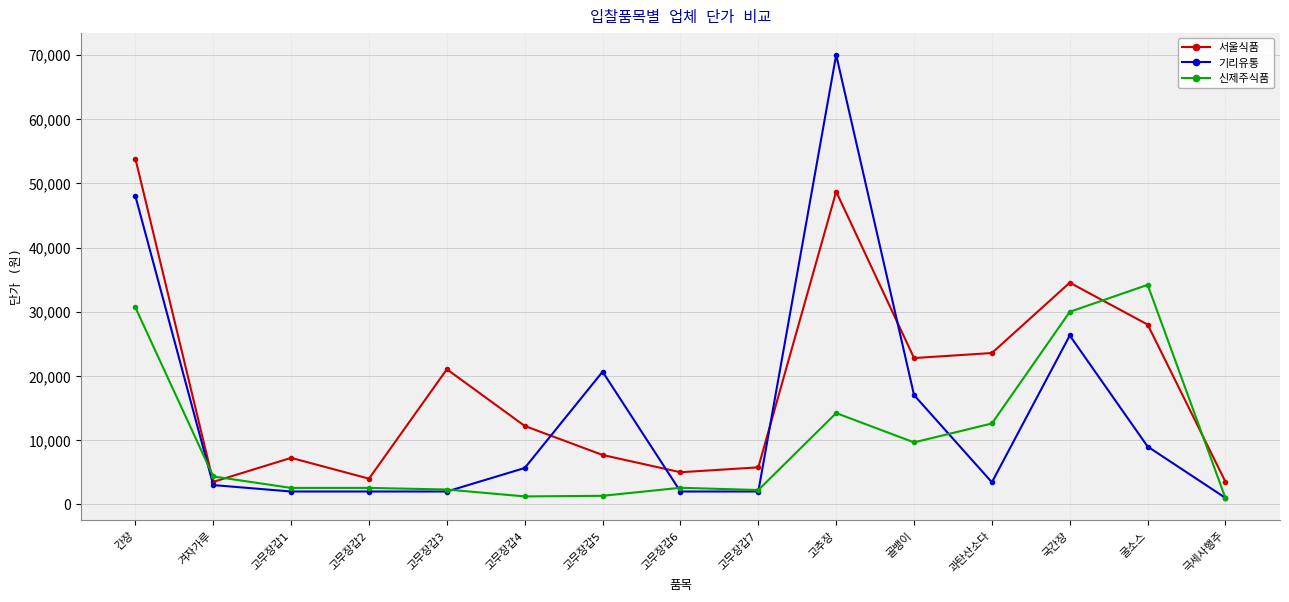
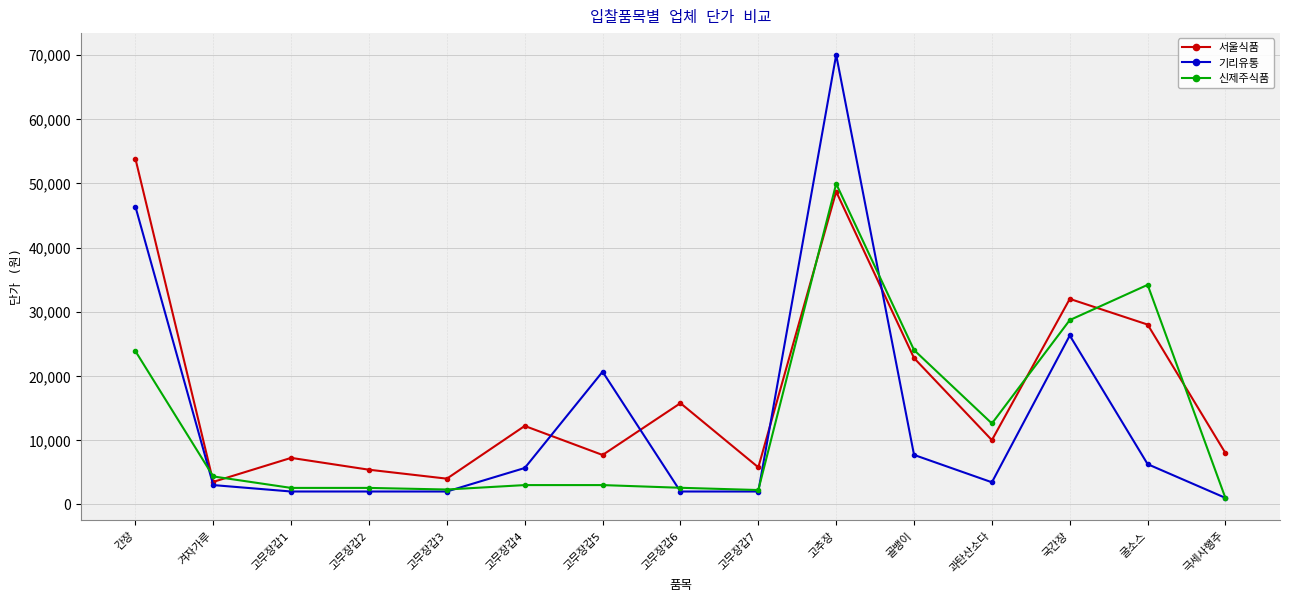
  {
    "서울식품": {
      "간장": "54,000",
      "겨자가루": "4,000",
      "고무장갑1": "7,000",
-     "고무장갑2": "4,000",
-     "고무장갑3": "21,000",
+     "고무장갑2": "5,000",
+     "고무장갑3": "4,000",
      "고무장갑4": "12,000",
      "고무장갑5": "8,000",
-     "고무장갑6": "5,000",
+     "고무장갑6": "16,000",
      "고무장갑7": "6,000",
      "고추장": "49,000",
      "골뱅이": "23,000",
-     "과탄산소다": "24,000",
-     "국간장": "35,000",
+     "과탄산소다": "10,000",
+     "국간장": "32,000",
      "굴소스": "28,000",
-     "극세사행주": "4,000"
+     "극세사행주": "8,000"
    },
    "기리유통": {
-     "간장": "48,000",
+     "간장": "46,000",
      "겨자가루": "3,000",
      "고무장갑1": "2,000",
      "고무장갑2": "2,000",
      "고무장갑4": "6,000",
      "고무장갑5": "21,000",
      "고무장갑6": "2,000",
      "고추장": "70,000",
-     "골뱅이": "17,000",
+     "골뱅이": "8,000",
      "과탄산소다": "3,000",
      "국간장": "26,000",
-     "굴소스": "9,000"
+     "굴소스": "6,000"
    },
    "신제주식품": {
-     "간장": "31,000",
+     "간장": "24,000",
      "겨자가루": "4,000",
      "고무장갑1": "3,000",
      "고무장갑2": "3,000",
-     "고무장갑4": "1,000",
-     "고무장갑5": "1,000",
+     "고무장갑4": "3,000",
+     "고무장갑5": "3,000",
      "고무장갑6": "3,000",
-     "고추장": "14,000",
-     "골뱅이": "10,000",
+     "고추장": "50,000",
+     "골뱅이": "24,000",
      "과탄산소다": "13,000",
-     "국간장": "30,000",
+     "국간장": "29,000",
      "굴소스": "34,000"
    }
  }
